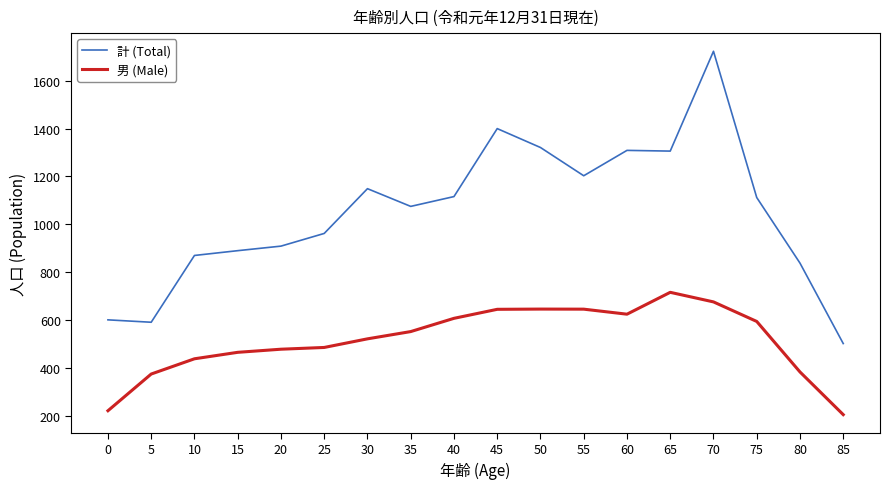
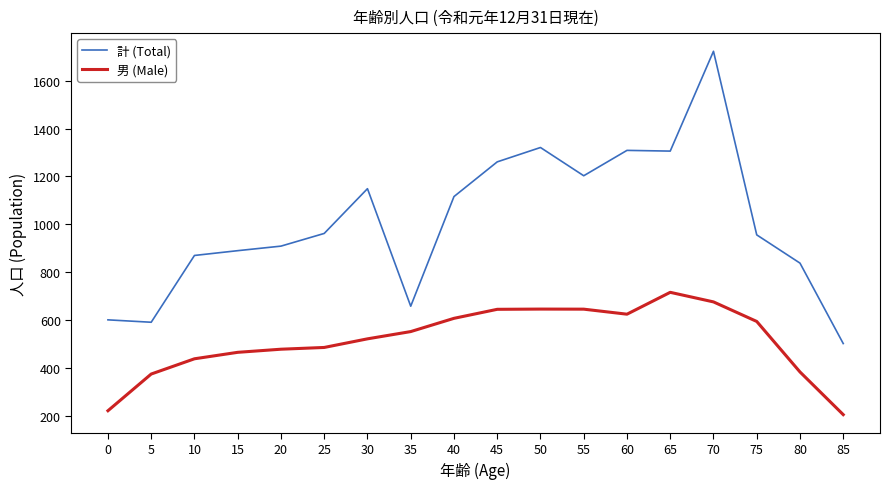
  {
    "計 (Total)": {
      "0": 600,
      "5": 590,
      "10": 870,
      "15": 890,
      "20": 910,
      "25": 960,
      "30": 1150,
-     "35": 1080,
+     "35": 660,
      "40": 1120,
-     "45": 1400,
+     "45": 1260,
      "50": 1320,
      "55": 1200,
      "60": 1310,
      "65": 1310,
      "70": 1720,
-     "75": 1110,
+     "75": 960,
      "80": 840,
      "85": 500
    },
    "男 (Male)": {
      "0": 220,
      "5": 370,
      "10": 440,
      "15": 470,
      "20": 480,
      "25": 490,
      "30": 520,
      "35": 550,
      "40": 610,
      "45": 650,
      "50": 650,
      "55": 650,
      "60": 620,
      "65": 720,
      "70": 680,
      "75": 590,
      "80": 380,
      "85": 210
    }
  }
